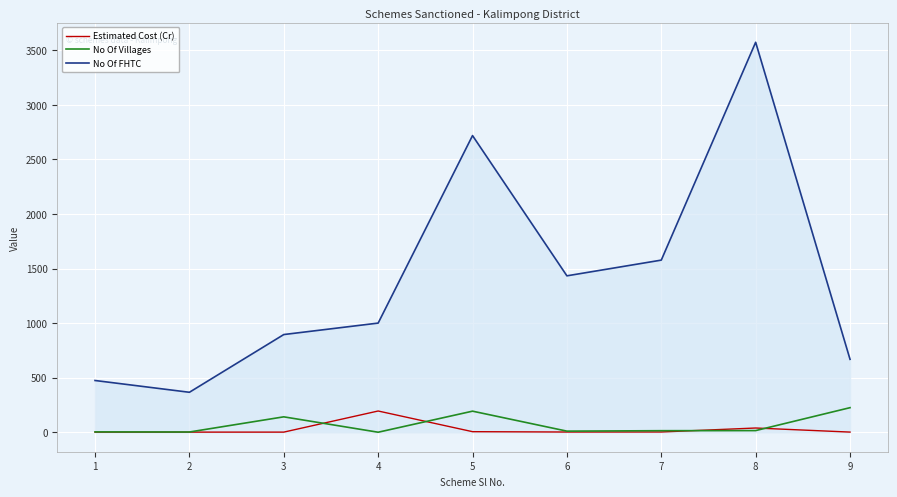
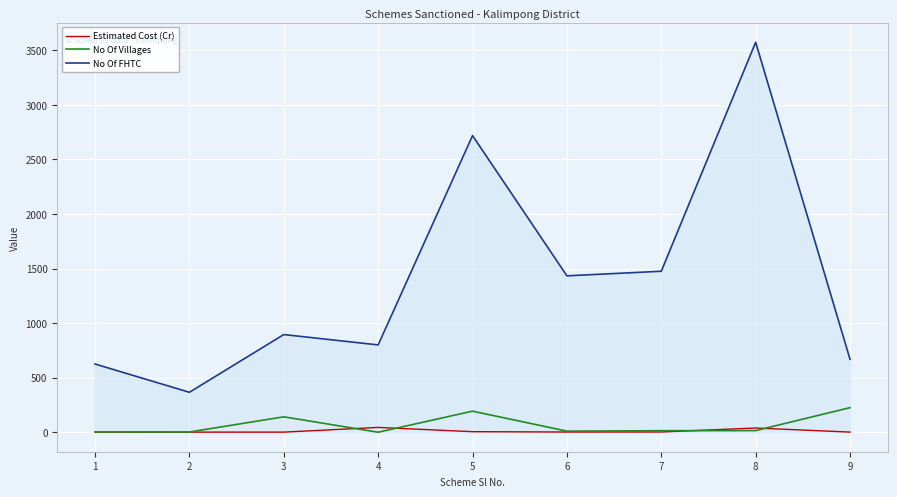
  {
    "Estimated Cost (Cr)": {
      "3": 0,
-     "4": 190,
+     "4": 40,
      "5": 10,
      "8": 40,
      "9": 0
    },
    "No Of Villages": {
      "3": 140,
      "4": 0,
      "5": 190,
      "8": 20,
      "9": 230
    },
    "No Of FHTC": {
-     "1": 470,
+     "1": 630,
      "2": 370,
      "3": 900,
-     "4": 1000,
+     "4": 800,
      "5": 2720,
      "6": 1430,
-     "7": 1580,
+     "7": 1480,
      "8": 3570,
      "9": 670
    }
  }
